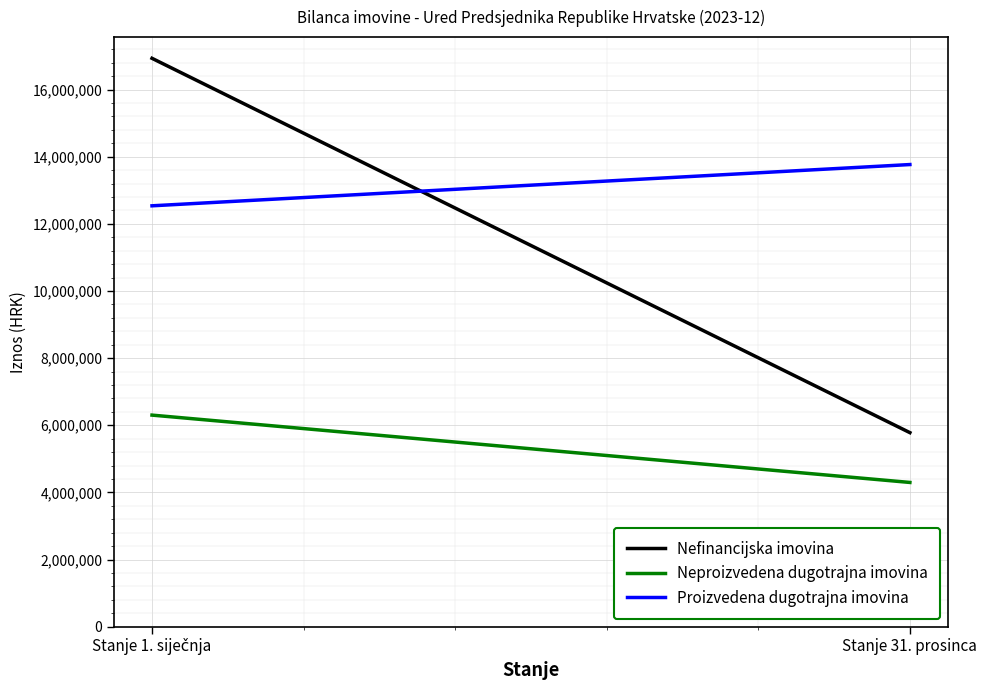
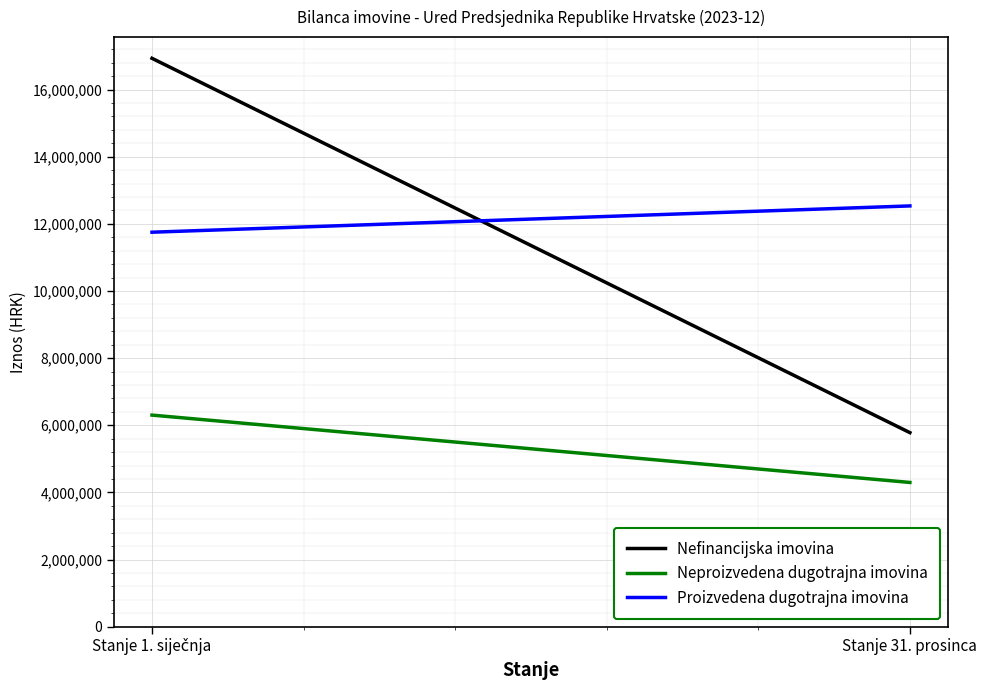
  {
    "Nefinancijska imovina": {
      "Stanje 1. siječnja": "16,900,000",
      "Stanje 31. prosinca": "5,800,000"
    },
    "Neproizvedena dugotrajna imovina": {
      "Stanje 1. siječnja": "6,300,000",
      "Stanje 31. prosinca": "4,300,000"
    },
    "Proizvedena dugotrajna imovina": {
-     "Stanje 1. siječnja": "12,500,000",
-     "Stanje 31. prosinca": "13,800,000"
+     "Stanje 1. siječnja": "11,800,000",
+     "Stanje 31. prosinca": "12,500,000"
    }
  }
